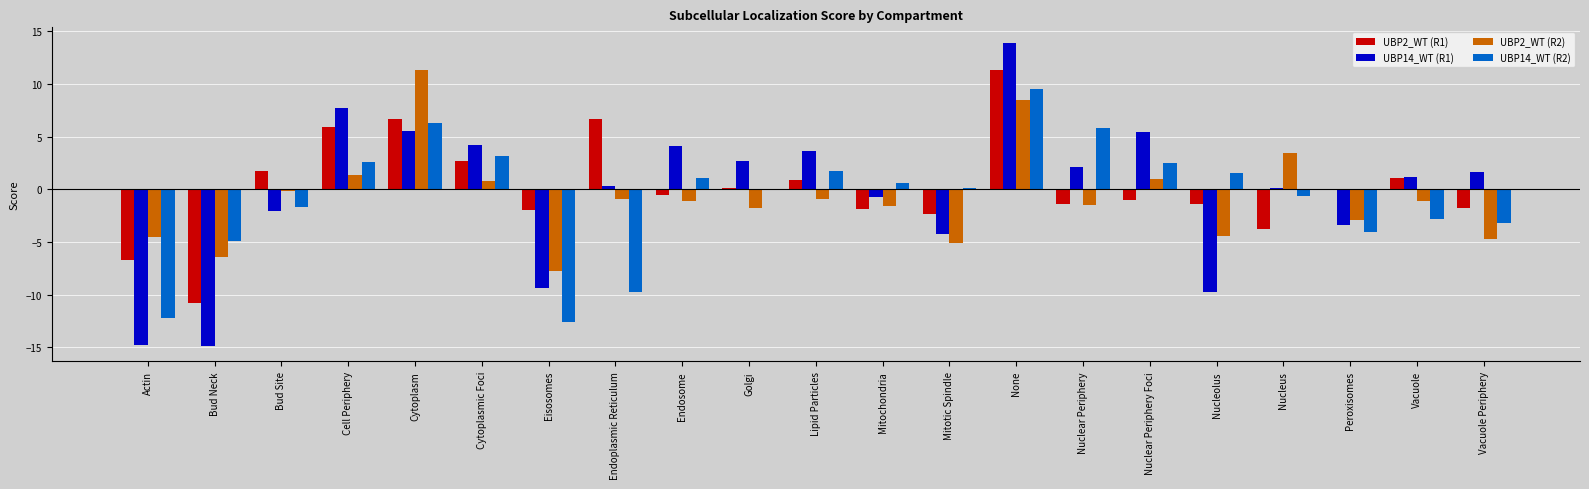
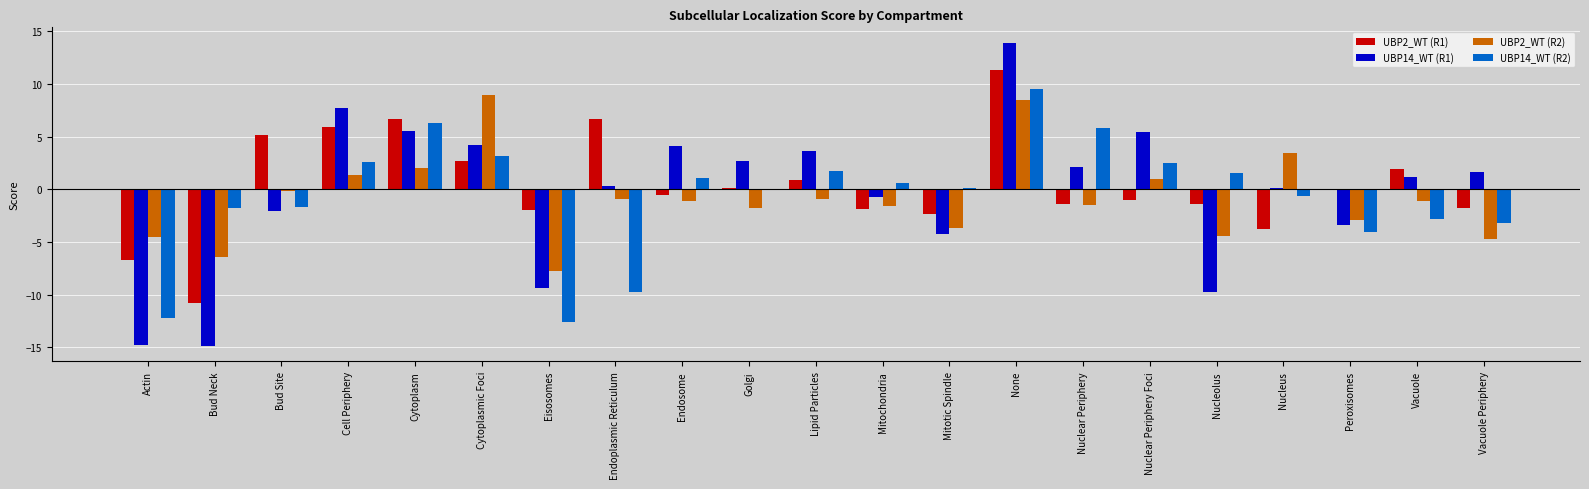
  {
    "UBP2_WT (R1)": {
      "Actin": -6.7,
      "Bud Neck": -10.8,
-     "Bud Site": 1.7,
+     "Bud Site": 5.1,
      "Cell Periphery": 5.9,
      "Cytoplasm": 6.7,
      "Cytoplasmic Foci": 2.7,
      "Eisosomes": -1.9,
      "Endoplasmic Reticulum": 6.7,
      "Endosome": -0.5,
      "Lipid Particles": 0.9,
      "Mitochondria": -1.9,
      "Mitotic Spindle": -2.3,
      "None": 11.3,
      "Nuclear Periphery": -1.4,
      "Nuclear Periphery Foci": -1.0,
      "Nucleolus": -1.4,
      "Nucleus": -3.8,
-     "Vacuole": 1.1,
+     "Vacuole": 2.0,
      "Vacuole Periphery": -1.8
    },
    "UBP14_WT (R1)": {
      "Actin": -14.7,
      "Bud Neck": -14.9,
      "Bud Site": -2.1,
      "Cell Periphery": 7.7,
      "Cytoplasm": 5.6,
      "Cytoplasmic Foci": 4.2,
      "Eisosomes": -9.4,
      "Endoplasmic Reticulum": 0.3,
      "Endosome": 4.1,
      "Golgi": 2.7,
      "Lipid Particles": 3.6,
      "Mitochondria": -0.8,
      "Mitotic Spindle": -4.3,
      "None": 13.9,
      "Nuclear Periphery": 2.1,
      "Nuclear Periphery Foci": 5.5,
      "Nucleolus": -9.8,
      "Peroxisomes": -3.4,
      "Vacuole": 1.2,
      "Vacuole Periphery": 1.6
    },
    "UBP2_WT (R2)": {
      "Actin": -4.5,
      "Bud Neck": -6.4,
      "Cell Periphery": 1.4,
-     "Cytoplasm": 11.3,
-     "Cytoplasmic Foci": 0.8,
+     "Cytoplasm": 2.0,
+     "Cytoplasmic Foci": 8.9,
      "Eisosomes": -7.8,
      "Endoplasmic Reticulum": -1.0,
      "Endosome": -1.1,
      "Golgi": -1.8,
      "Lipid Particles": -0.9,
      "Mitochondria": -1.6,
-     "Mitotic Spindle": -5.1,
+     "Mitotic Spindle": -3.7,
      "None": 8.5,
      "Nuclear Periphery": -1.5,
      "Nuclear Periphery Foci": 1.0,
      "Nucleolus": -4.4,
      "Nucleus": 3.5,
      "Peroxisomes": -2.9,
      "Vacuole": -1.2,
      "Vacuole Periphery": -4.7
    },
    "UBP14_WT (R2)": {
      "Actin": -12.2,
-     "Bud Neck": -5.0,
+     "Bud Neck": -1.8,
      "Bud Site": -1.7,
      "Cell Periphery": 2.6,
      "Cytoplasm": 6.2,
      "Cytoplasmic Foci": 3.2,
      "Eisosomes": -12.6,
      "Endoplasmic Reticulum": -9.8,
      "Endosome": 1.0,
      "Lipid Particles": 1.7,
      "Mitochondria": 0.6,
      "None": 9.5,
      "Nuclear Periphery": 5.8,
      "Nuclear Periphery Foci": 2.5,
      "Nucleolus": 1.5,
      "Nucleus": -0.6,
      "Peroxisomes": -4.1,
      "Vacuole": -2.8,
      "Vacuole Periphery": -3.2
    }
  }
